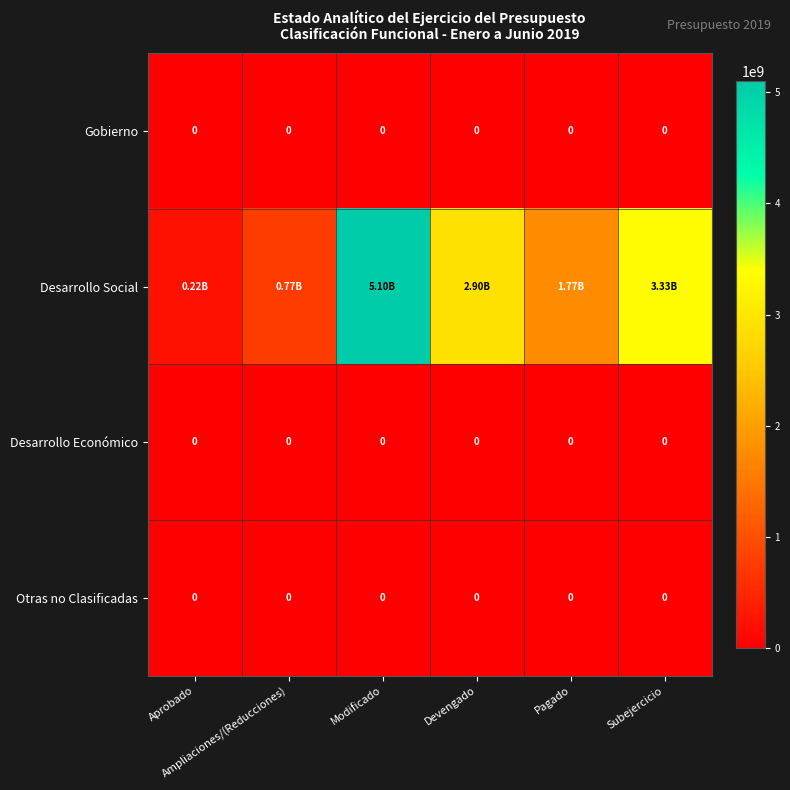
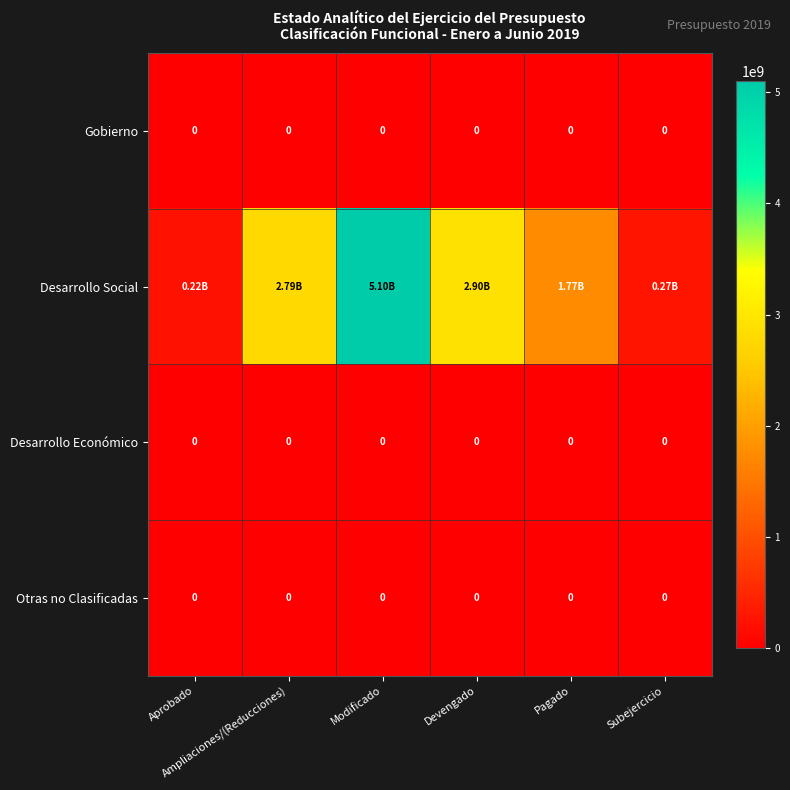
  {
    "Gobierno": {
      "Aprobado": "0",
      "Ampliaciones/(Reducciones)": "0",
      "Modificado": "0",
      "Devengado": "0",
      "Pagado": "0",
      "Subejercicio": "0"
    },
    "Desarrollo Social": {
      "Aprobado": "0.22B",
-     "Ampliaciones/(Reducciones)": "0.77B",
+     "Ampliaciones/(Reducciones)": "2.79B",
      "Modificado": "5.10B",
      "Devengado": "2.90B",
      "Pagado": "1.77B",
-     "Subejercicio": "3.33B"
+     "Subejercicio": "0.27B"
    },
    "Desarrollo Económico": {
      "Aprobado": "0",
      "Ampliaciones/(Reducciones)": "0",
      "Modificado": "0",
      "Devengado": "0",
      "Pagado": "0",
      "Subejercicio": "0"
    },
    "Otras no Clasificadas": {
      "Aprobado": "0",
      "Ampliaciones/(Reducciones)": "0",
      "Modificado": "0",
      "Devengado": "0",
      "Pagado": "0",
      "Subejercicio": "0"
    }
  }
